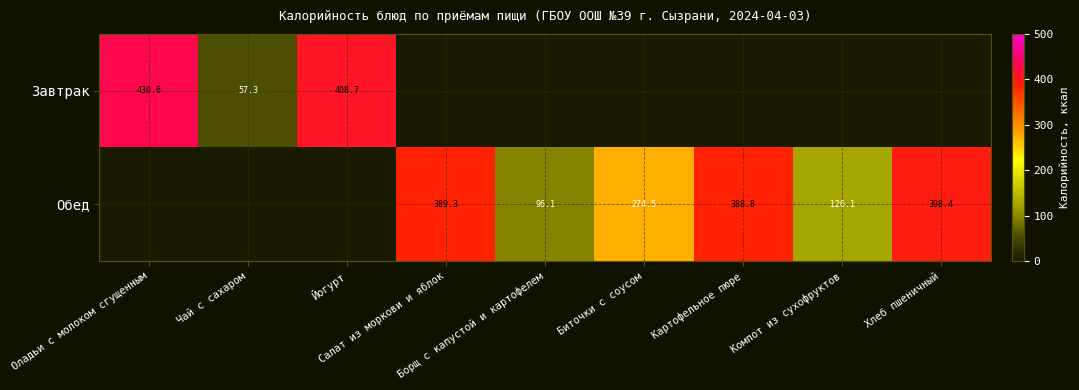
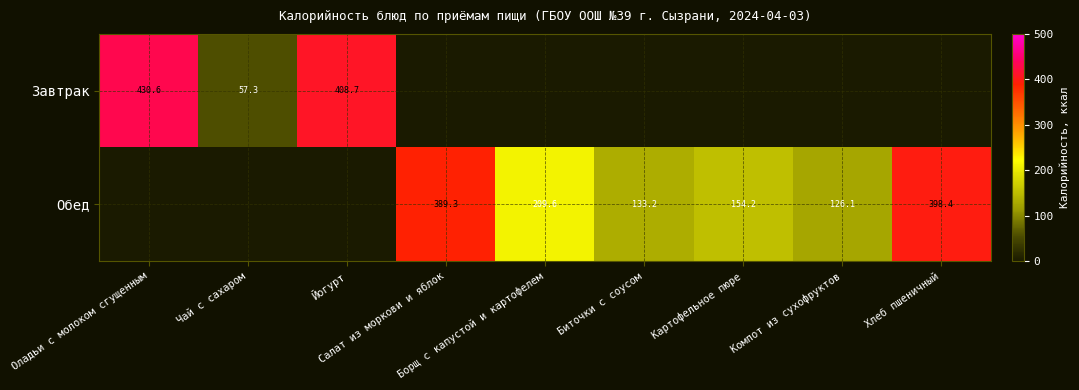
  {
    "Завтрак": {
      "Оладьи с молоком сгущенным": 430.6,
      "Чай с сахаром": 57.3,
      "Йогурт": 408.7
    },
    "Обед": {
      "Салат из моркови и яблок": 389.3,
-     "Борщ с капустой и картофелем": 96.1,
-     "Биточки с соусом": 274.5,
-     "Картофельное пюре": 388.8,
+     "Борщ с капустой и картофелем": 209.6,
+     "Биточки с соусом": 133.2,
+     "Картофельное пюре": 154.2,
      "Компот из сухофруктов": 126.1,
      "Хлеб пшеничный": 398.4
    }
  }
